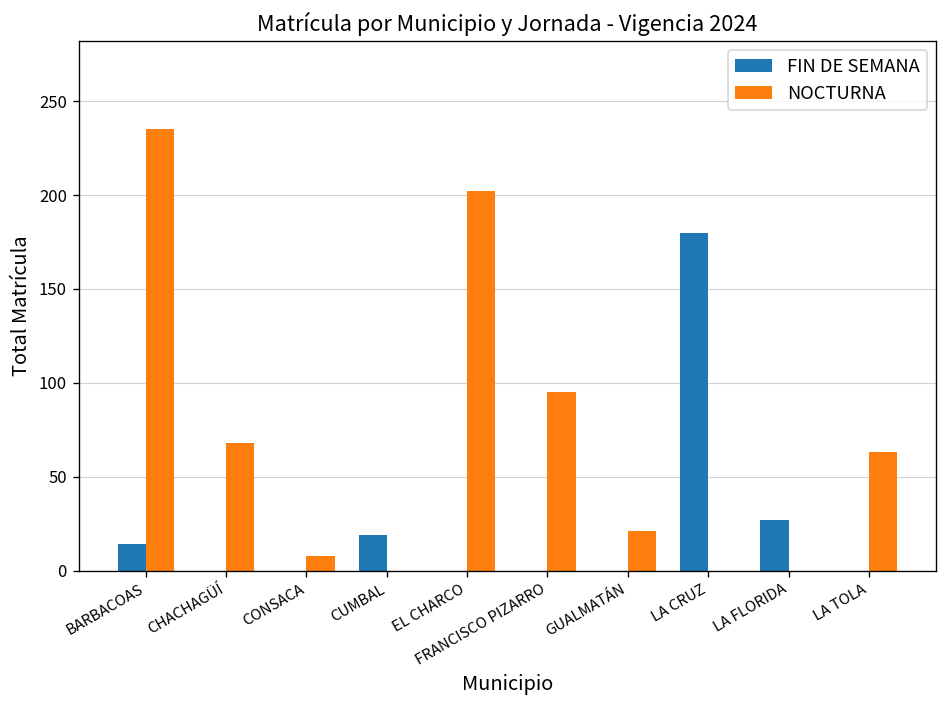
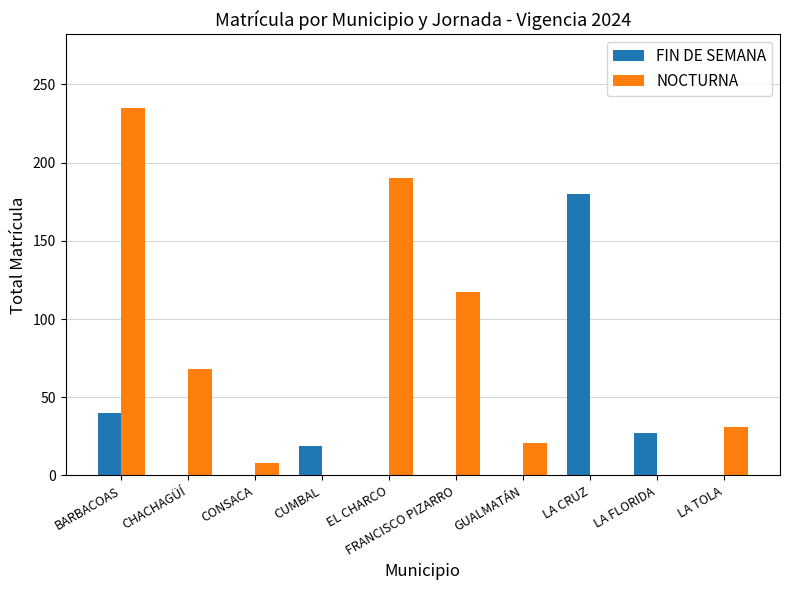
  {
    "FIN DE SEMANA": {
-     "BARBACOAS": 14,
+     "BARBACOAS": 40,
      "CHACHAGÜÍ": 0,
      "CONSACA": 0,
      "CUMBAL": 19,
      "EL CHARCO": 0,
      "FRANCISCO PIZARRO": 0,
      "GUALMATÁN": 0,
      "LA CRUZ": 180,
      "LA FLORIDA": 27,
      "LA TOLA": 0
    },
    "NOCTURNA": {
      "BARBACOAS": 235,
      "CHACHAGÜÍ": 68,
      "CONSACA": 8,
      "CUMBAL": 0,
-     "EL CHARCO": 202,
-     "FRANCISCO PIZARRO": 95,
+     "EL CHARCO": 190,
+     "FRANCISCO PIZARRO": 117,
      "GUALMATÁN": 21,
      "LA CRUZ": 0,
      "LA FLORIDA": 0,
-     "LA TOLA": 63
+     "LA TOLA": 31
    }
  }
